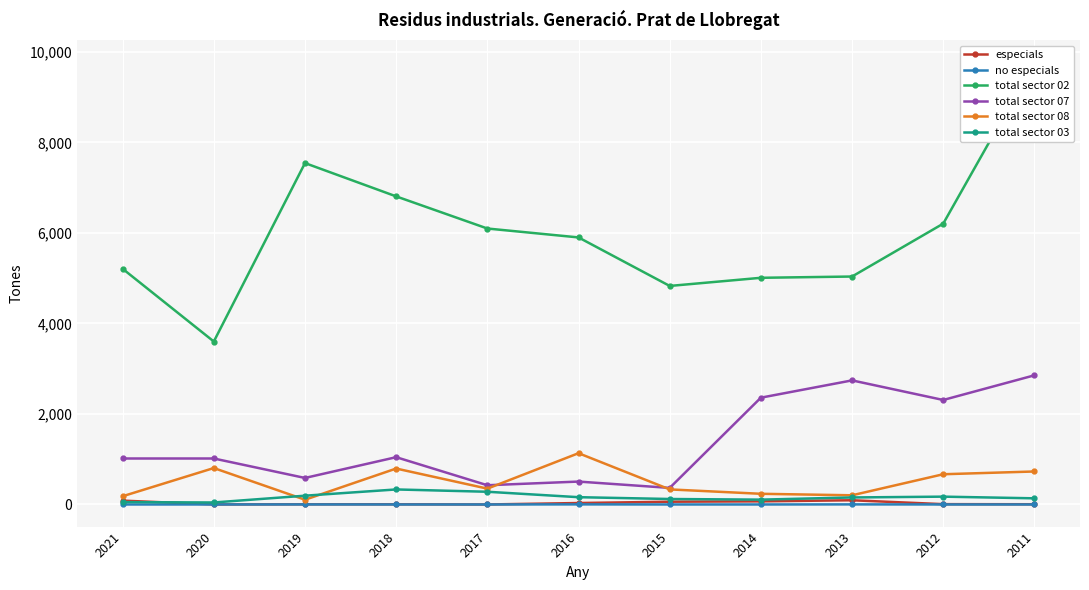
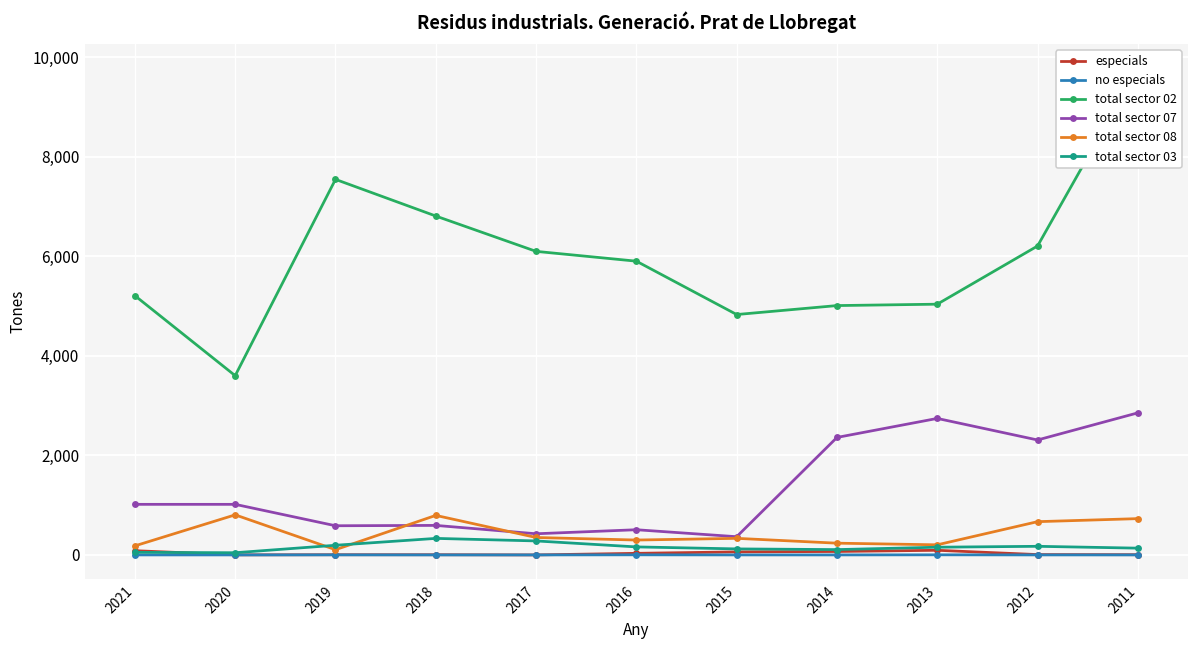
  {
    "especials": {
      "2015": "100",
      "2013": "100"
    },
    "no especials": {
      "2015": "0",
      "2014": "0",
      "2013": "0"
    },
    "total sector 07": {
      "2021": "1,000",
      "2020": "1,000",
      "2019": "600",
-     "2018": "1,000",
+     "2018": "600",
      "2017": "400",
      "2016": "500",
      "2014": "2,400",
      "2013": "2,700",
      "2012": "2,300",
      "2011": "2,900"
    },
    "total sector 08": {
      "2021": "200",
      "2020": "800",
      "2019": "100",
      "2018": "800",
      "2017": "400",
-     "2016": "1,100",
+     "2016": "300",
      "2014": "200",
      "2012": "700",
      "2011": "700"
    }
  }
